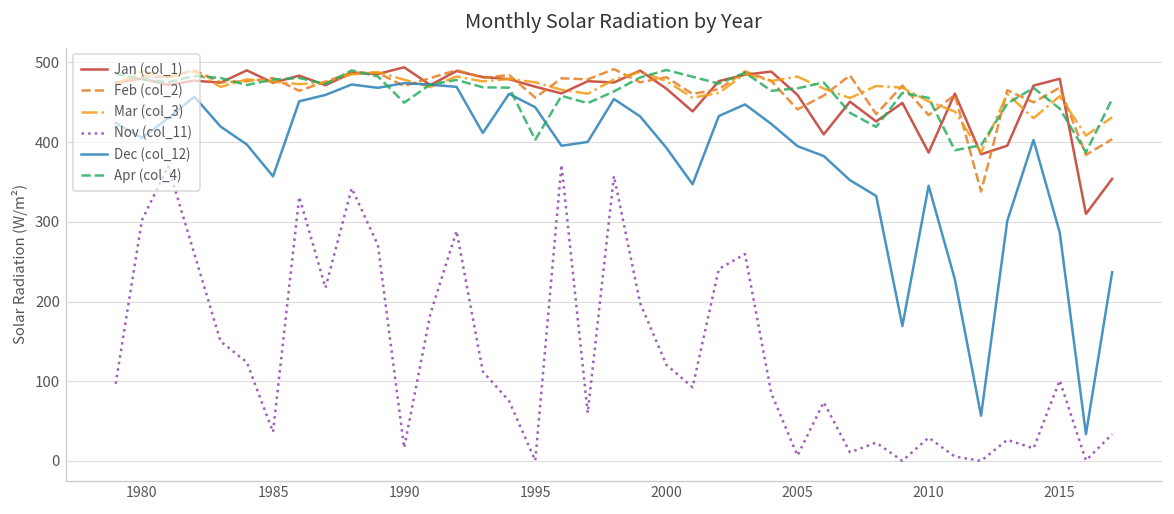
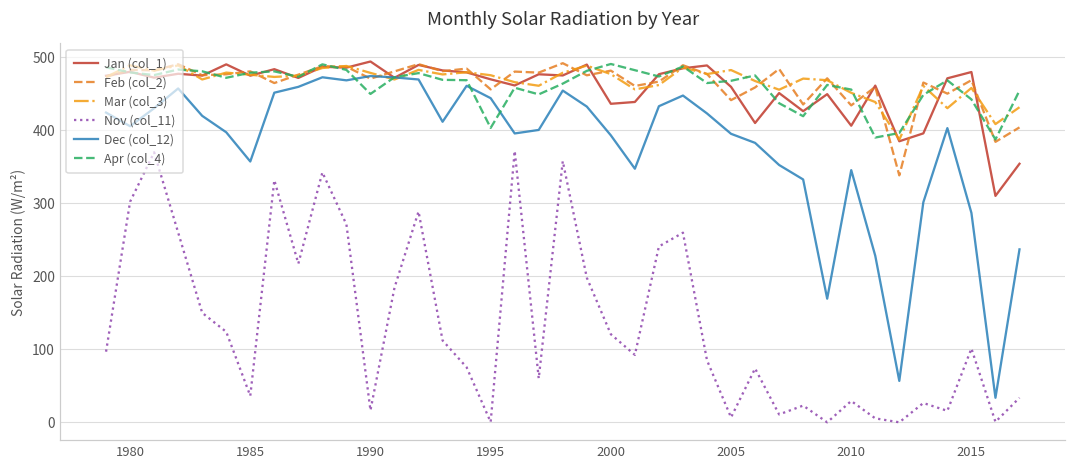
  {
    "Jan (col_1)": {
      "1990": 490,
      "1995": 470,
-     "2000": 470,
+     "2000": 440,
      "2005": 460,
-     "2010": 390,
+     "2010": 410,
      "2015": 480
    },
    "Nov (col_11)": {
      "1980": 300,
      "1985": 40,
      "1990": 20,
      "1995": 0,
      "2000": 120,
      "2005": 10,
      "2010": 30,
      "2015": 100
    },
    "Dec (col_12)": {
      "1985": 360,
      "1995": 440,
      "2000": 390,
      "2005": 400,
      "2010": 350,
      "2015": 290
    },
    "Apr (col_4)": {
      "1990": 450,
      "1995": 400,
      "2000": 490,
      "2005": 470,
      "2010": 460,
      "2015": 440
    }
  }
